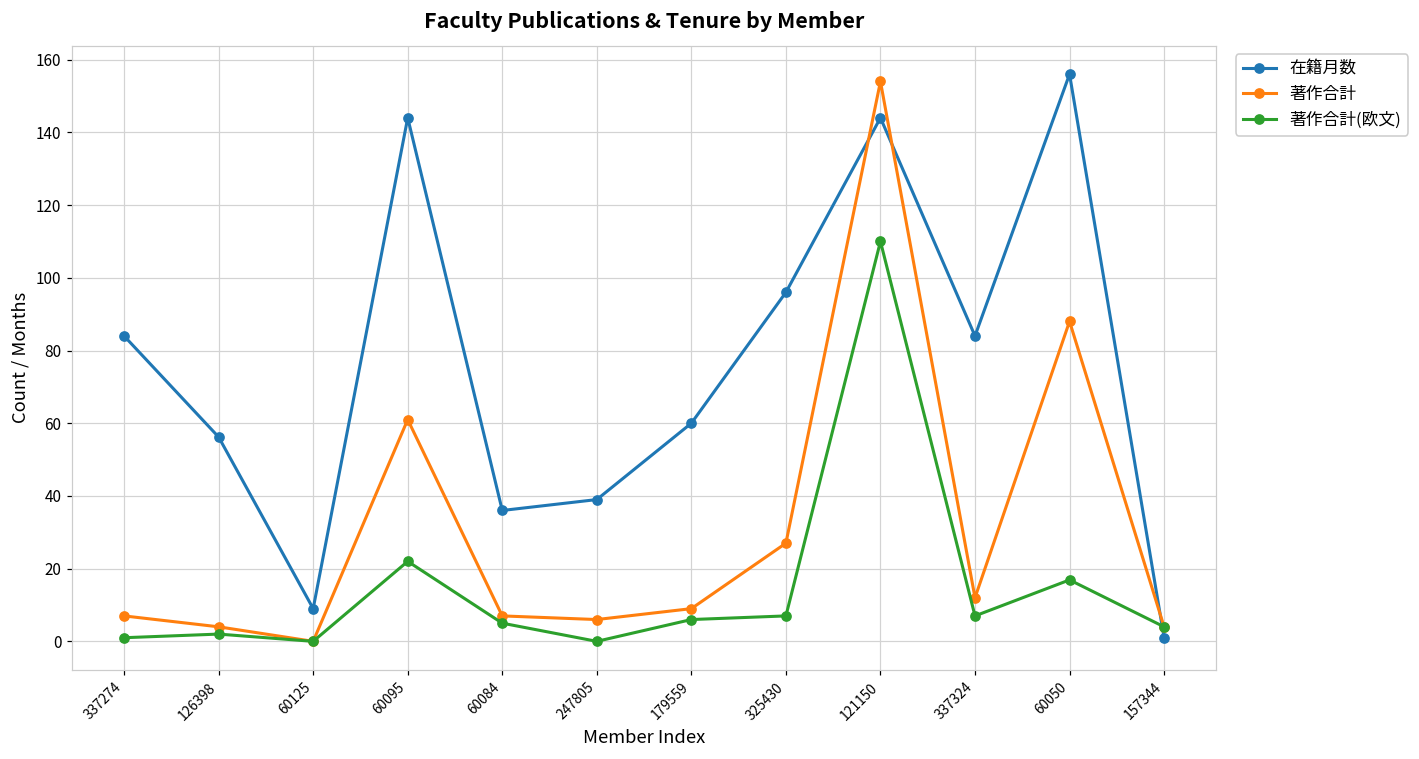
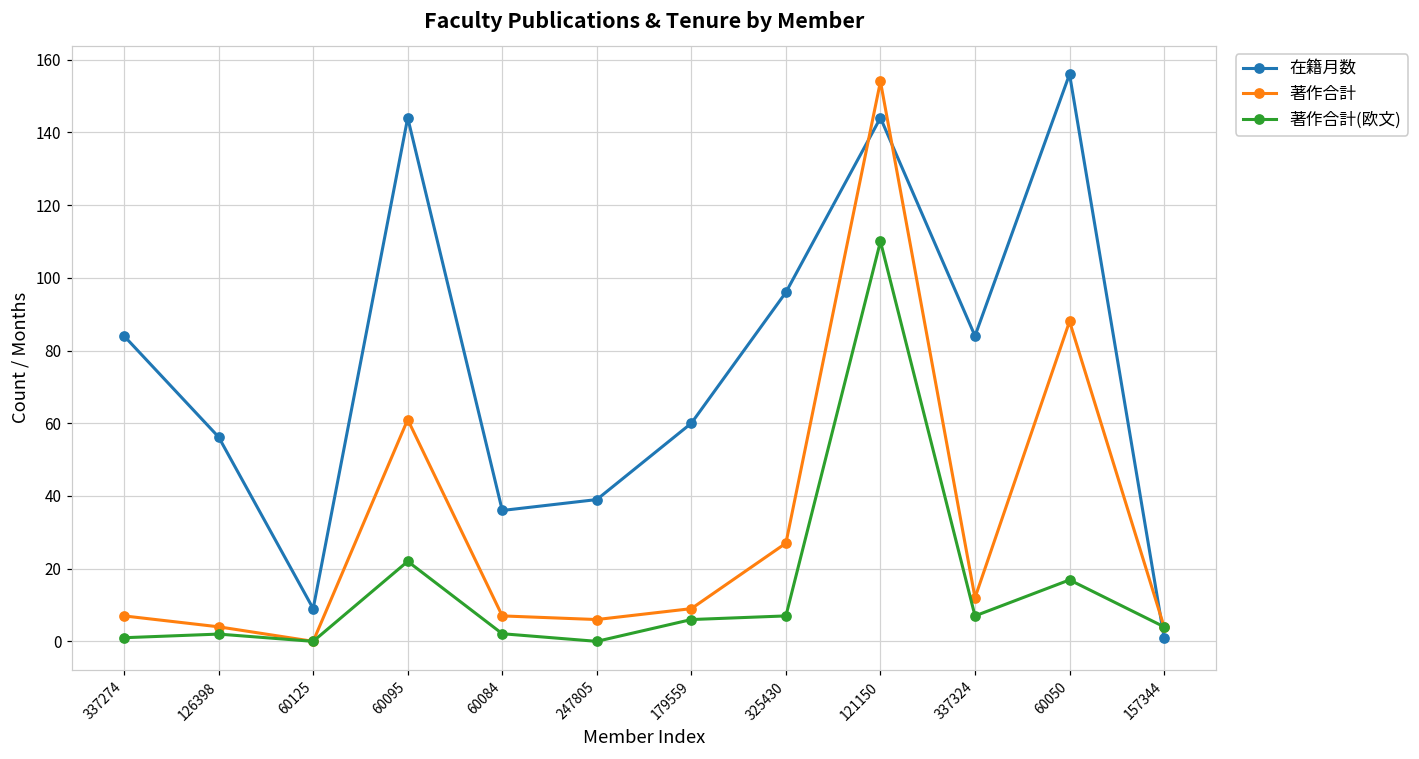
  {
    "在籍月数": {
      "337274": 84,
      "126398": 56,
      "60125": 9,
      "60095": 144,
      "60084": 36,
      "247805": 39,
      "179559": 60,
      "325430": 96,
      "121150": 144,
      "337324": 84,
      "60050": 156,
      "157344": 1
    },
    "著作合計": {
      "337274": 7,
      "126398": 4,
      "60095": 61,
      "60084": 7,
      "247805": 6,
      "179559": 9,
      "325430": 27,
      "121150": 154,
      "337324": 12,
      "60050": 88
    },
    "著作合計(欧文)": {
      "337274": 1,
      "126398": 2,
      "60095": 22,
-     "60084": 5,
+     "60084": 2,
      "247805": 0,
      "179559": 6,
      "325430": 7,
      "121150": 110,
      "337324": 7,
      "60050": 17
    }
  }
